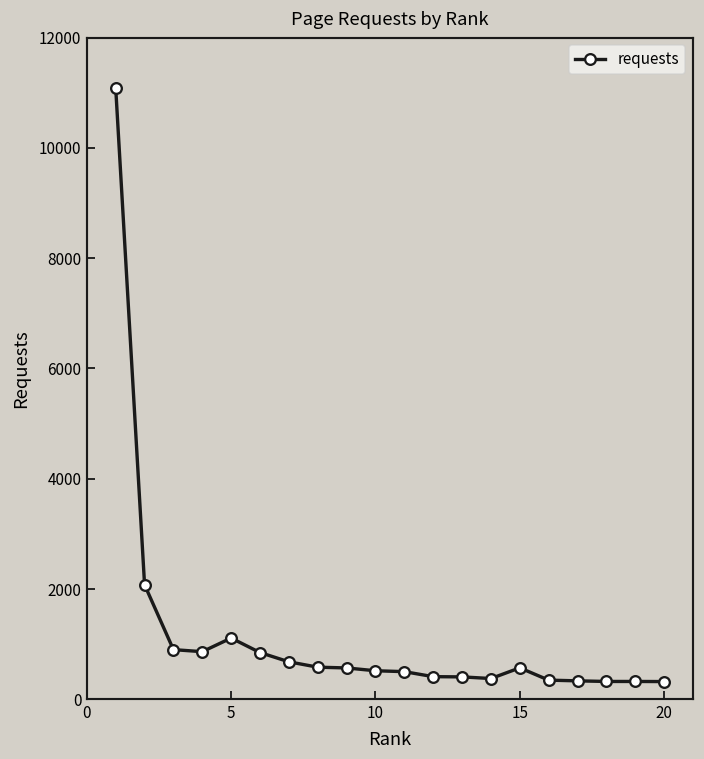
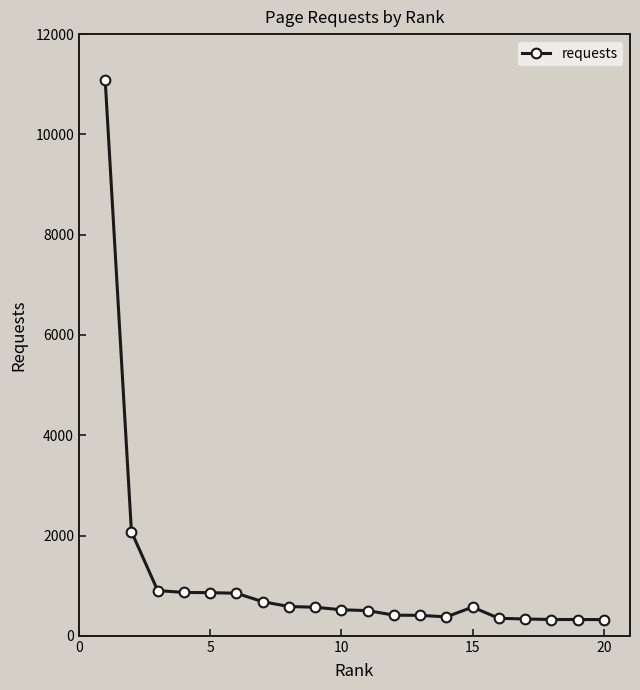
  {
-   "5": 1100,
+   "5": 900,
    "10": 500,
    "15": 600,
    "20": 300
  }
